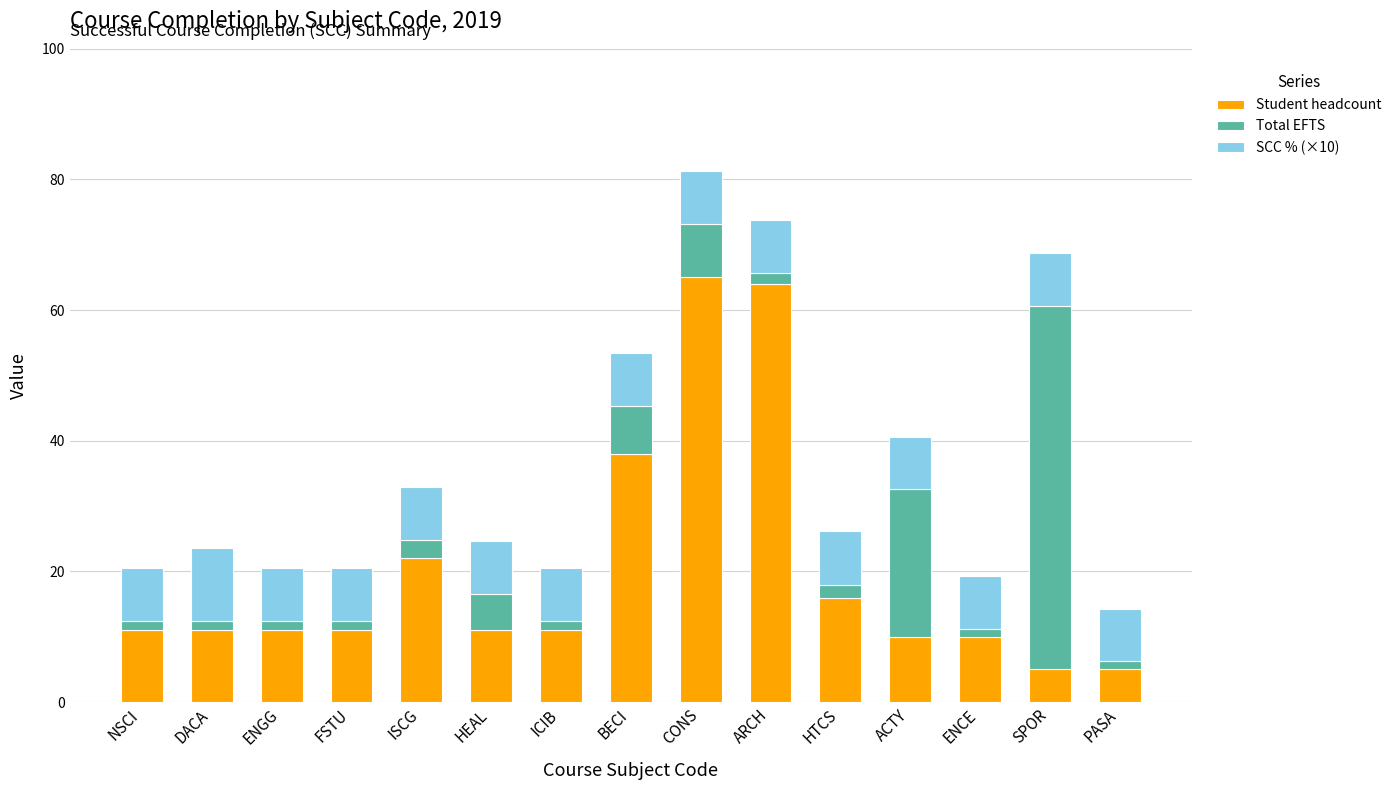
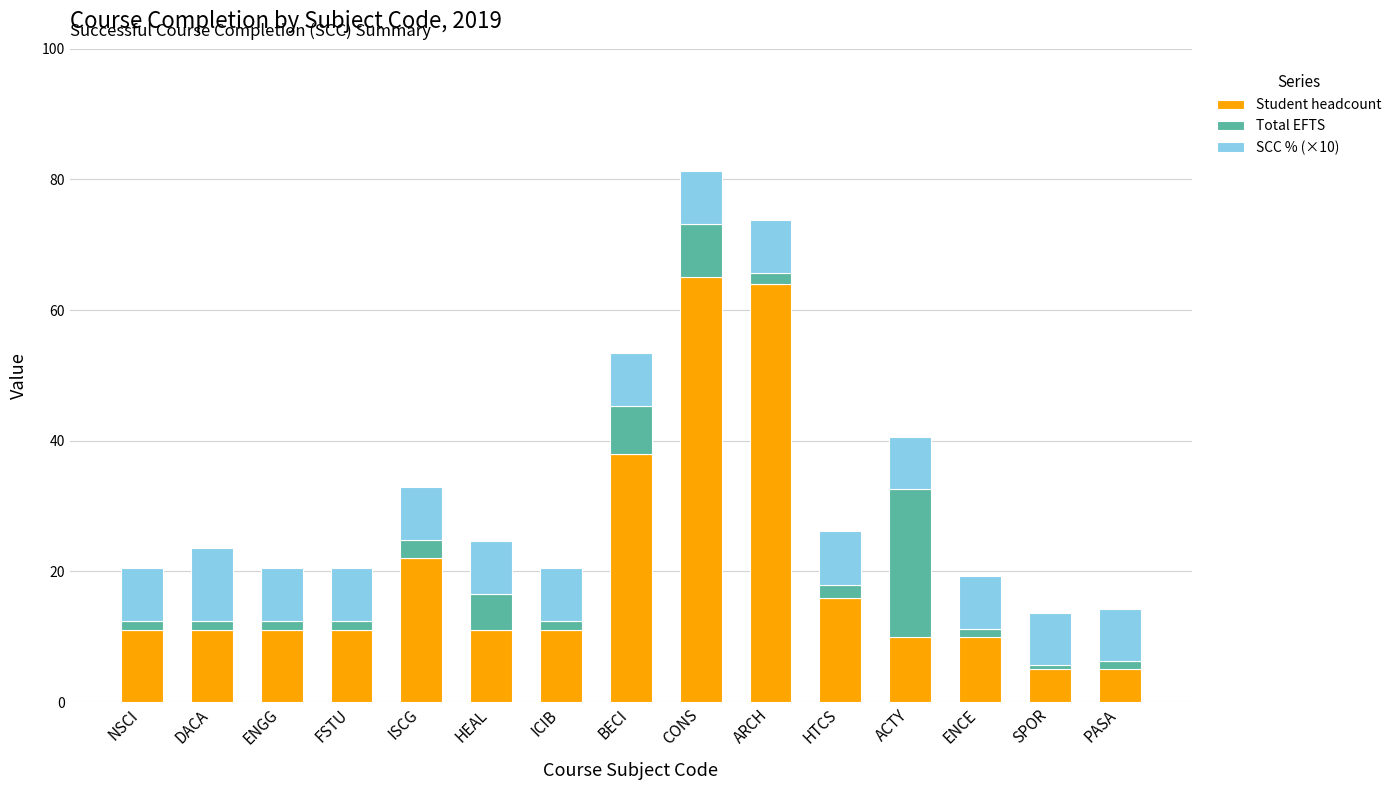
  {
    "Student headcount": {
      "NSCI": 11,
      "DACA": 11,
      "ENGG": 11,
      "FSTU": 11,
      "ISCG": 22,
      "HEAL": 11,
      "ICIB": 11,
      "BECI": 38,
      "CONS": 65,
      "ARCH": 64,
      "HTCS": 16,
      "ACTY": 10,
      "ENCE": 10,
      "SPOR": 5,
      "PASA": 5
    },
    "Total EFTS": {
      "NSCI": 1,
      "DACA": 1,
      "ENGG": 1,
      "FSTU": 1,
      "ISCG": 3,
      "HEAL": 6,
      "ICIB": 1,
      "BECI": 7,
      "CONS": 8,
      "ARCH": 2,
      "HTCS": 2,
      "ACTY": 23,
      "ENCE": 1,
-     "SPOR": 56,
+     "SPOR": 1,
      "PASA": 1
    },
    "SCC % (×10)": {
      "NSCI": 8,
      "DACA": 11,
      "ENGG": 8,
      "FSTU": 8,
      "ISCG": 8,
      "HEAL": 8,
      "ICIB": 8,
      "BECI": 8,
      "CONS": 8,
      "ARCH": 8,
      "HTCS": 8,
      "ACTY": 8,
      "ENCE": 8,
      "SPOR": 8,
      "PASA": 8
    }
  }
